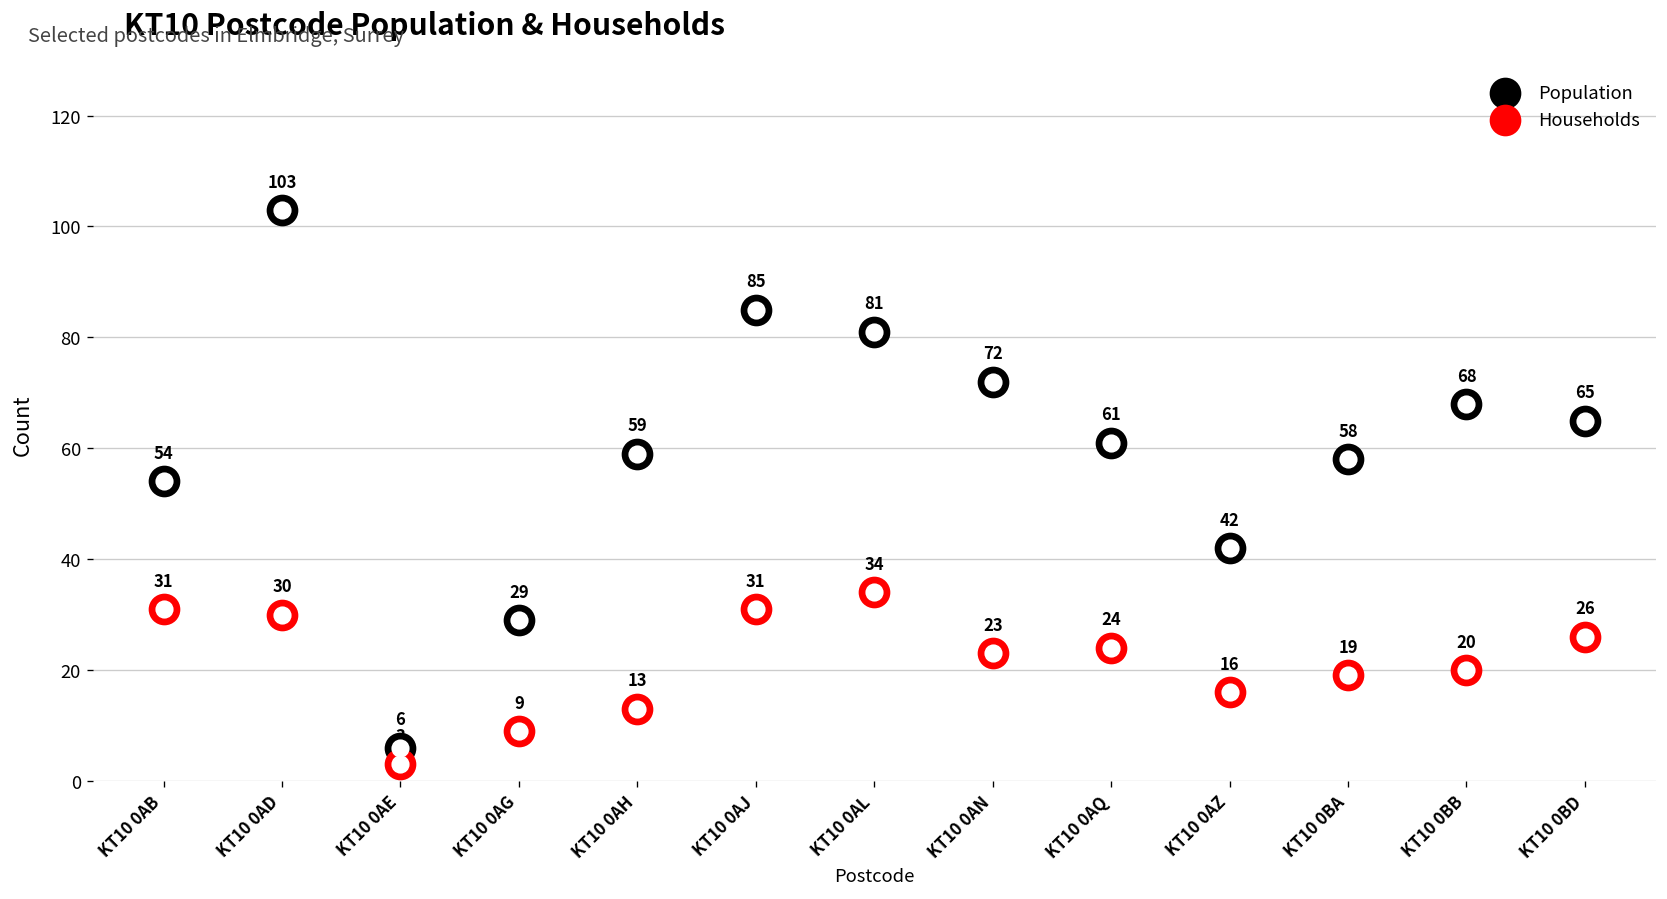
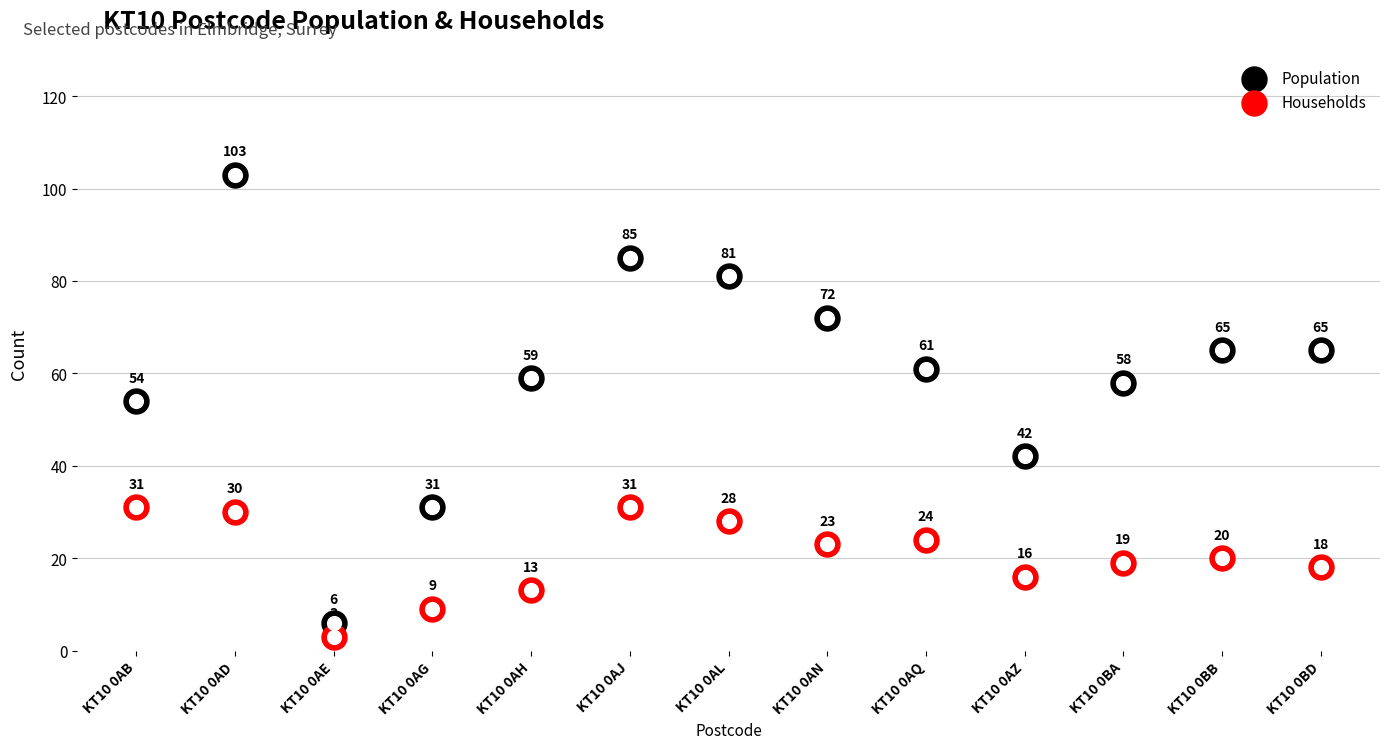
  {
    "Population": {
-     "KT10 0AG": 29,
-     "KT10 0BB": 68
+     "KT10 0AG": 31,
+     "KT10 0BB": 65
    },
    "Households": {
-     "KT10 0AL": 34,
-     "KT10 0BD": 26
+     "KT10 0AL": 28,
+     "KT10 0BD": 18
    }
  }
